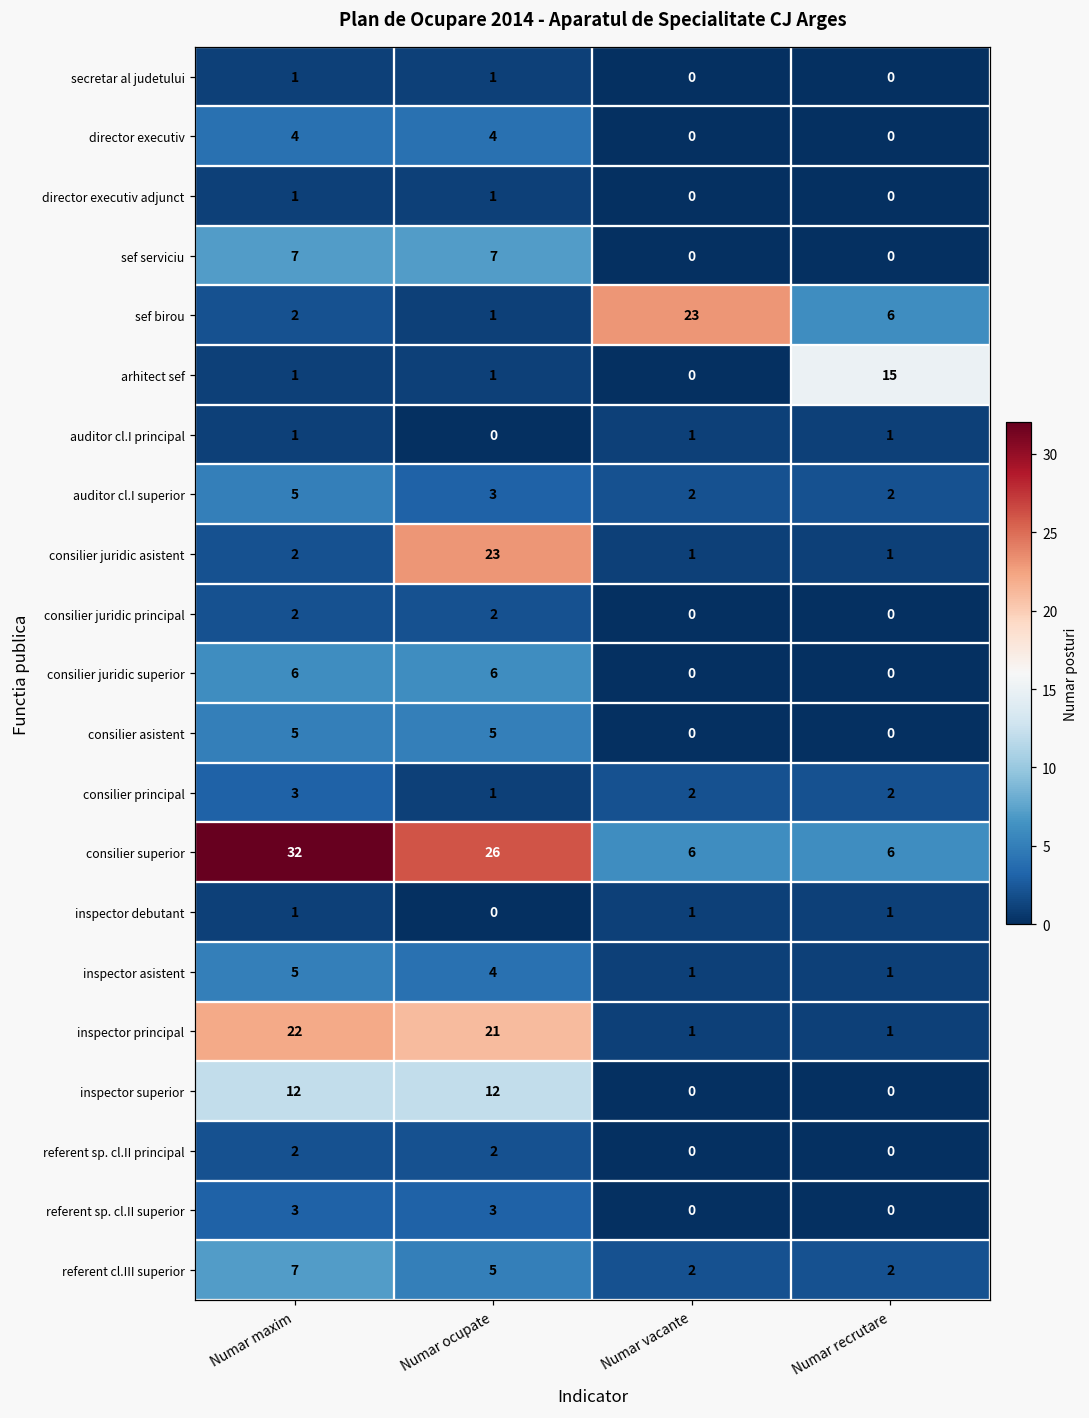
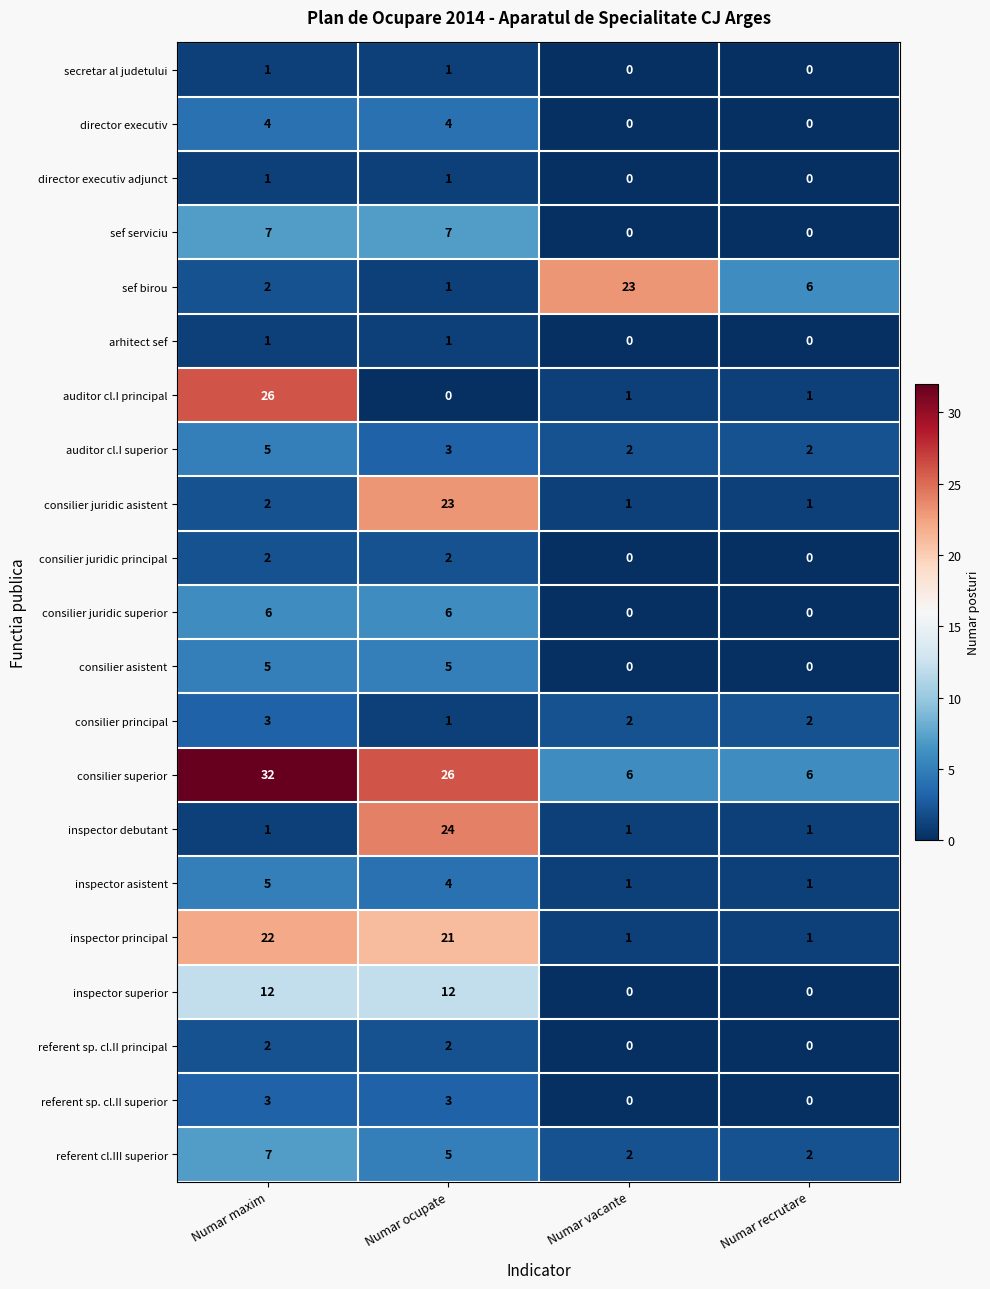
  {
    "secretar al judetului": {
      "Numar maxim": 1,
      "Numar ocupate": 1,
      "Numar vacante": 0,
      "Numar recrutare": 0
    },
    "director executiv": {
      "Numar maxim": 4,
      "Numar ocupate": 4,
      "Numar vacante": 0,
      "Numar recrutare": 0
    },
    "director executiv adjunct": {
      "Numar maxim": 1,
      "Numar ocupate": 1,
      "Numar vacante": 0,
      "Numar recrutare": 0
    },
    "sef serviciu": {
      "Numar maxim": 7,
      "Numar ocupate": 7,
      "Numar vacante": 0,
      "Numar recrutare": 0
    },
    "sef birou": {
      "Numar maxim": 2,
      "Numar ocupate": 1,
      "Numar vacante": 23,
      "Numar recrutare": 6
    },
    "arhitect sef": {
      "Numar maxim": 1,
      "Numar ocupate": 1,
      "Numar vacante": 0,
-     "Numar recrutare": 15
+     "Numar recrutare": 0
    },
    "auditor cl.I principal": {
-     "Numar maxim": 1,
+     "Numar maxim": 26,
      "Numar ocupate": 0,
      "Numar vacante": 1,
      "Numar recrutare": 1
    },
    "auditor cl.I superior": {
      "Numar maxim": 5,
      "Numar ocupate": 3,
      "Numar vacante": 2,
      "Numar recrutare": 2
    },
    "consilier juridic asistent": {
      "Numar maxim": 2,
      "Numar ocupate": 23,
      "Numar vacante": 1,
      "Numar recrutare": 1
    },
    "consilier juridic principal": {
      "Numar maxim": 2,
      "Numar ocupate": 2,
      "Numar vacante": 0,
      "Numar recrutare": 0
    },
    "consilier juridic superior": {
      "Numar maxim": 6,
      "Numar ocupate": 6,
      "Numar vacante": 0,
      "Numar recrutare": 0
    },
    "consilier asistent": {
      "Numar maxim": 5,
      "Numar ocupate": 5,
      "Numar vacante": 0,
      "Numar recrutare": 0
    },
    "consilier principal": {
      "Numar maxim": 3,
      "Numar ocupate": 1,
      "Numar vacante": 2,
      "Numar recrutare": 2
    },
    "consilier superior": {
      "Numar maxim": 32,
      "Numar ocupate": 26,
      "Numar vacante": 6,
      "Numar recrutare": 6
    },
    "inspector debutant": {
      "Numar maxim": 1,
-     "Numar ocupate": 0,
+     "Numar ocupate": 24,
      "Numar vacante": 1,
      "Numar recrutare": 1
    },
    "inspector asistent": {
      "Numar maxim": 5,
      "Numar ocupate": 4,
      "Numar vacante": 1,
      "Numar recrutare": 1
    },
    "inspector principal": {
      "Numar maxim": 22,
      "Numar ocupate": 21,
      "Numar vacante": 1,
      "Numar recrutare": 1
    },
    "inspector superior": {
      "Numar maxim": 12,
      "Numar ocupate": 12,
      "Numar vacante": 0,
      "Numar recrutare": 0
    },
    "referent sp. cl.II principal": {
      "Numar maxim": 2,
      "Numar ocupate": 2,
      "Numar vacante": 0,
      "Numar recrutare": 0
    },
    "referent sp. cl.II superior": {
      "Numar maxim": 3,
      "Numar ocupate": 3,
      "Numar vacante": 0,
      "Numar recrutare": 0
    },
    "referent cl.III superior": {
      "Numar maxim": 7,
      "Numar ocupate": 5,
      "Numar vacante": 2,
      "Numar recrutare": 2
    }
  }
